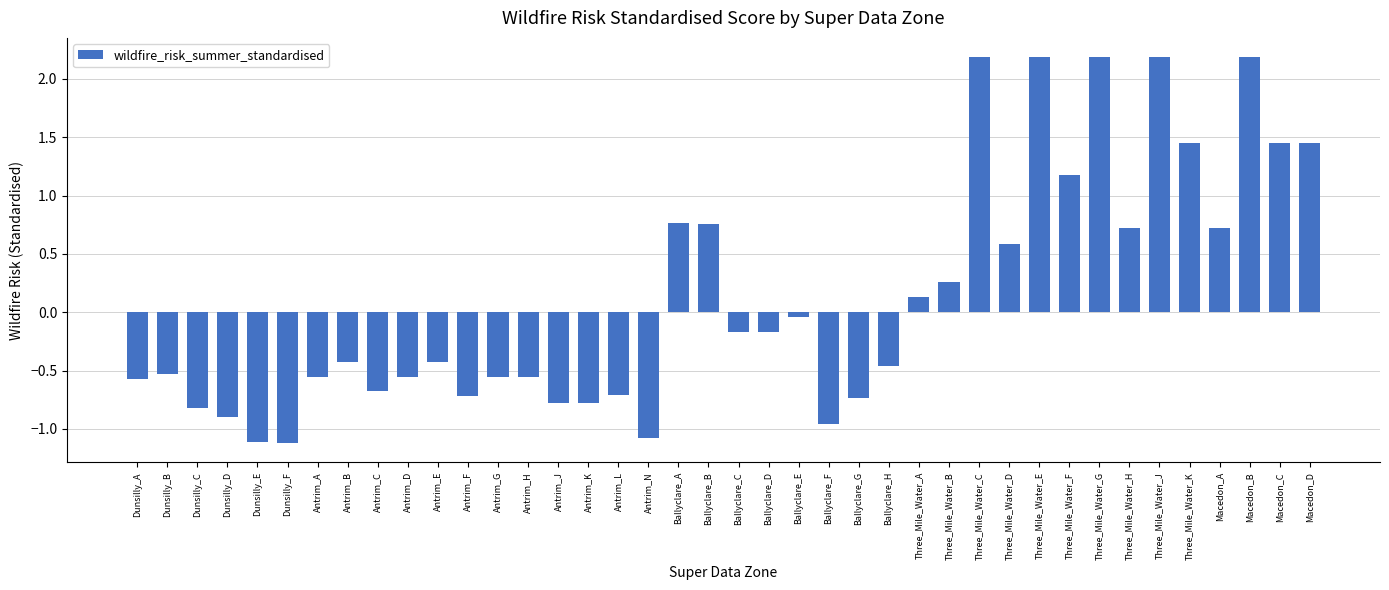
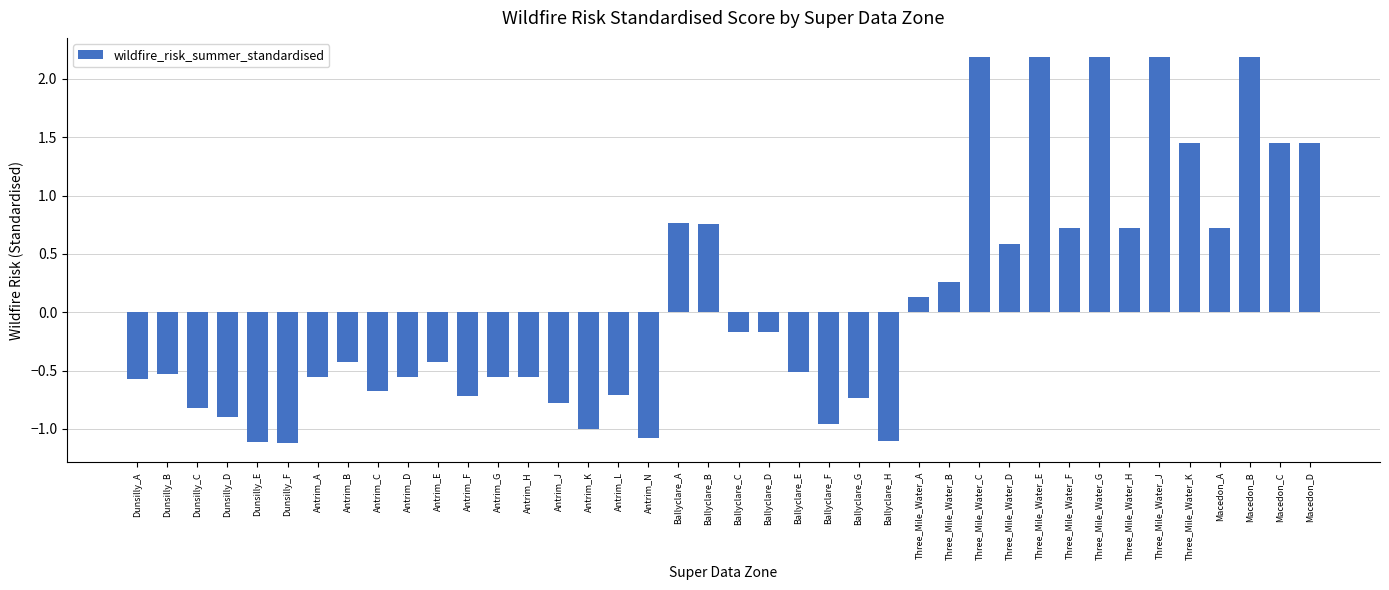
  {
    "Dunsilly_A": -0.57,
    "Dunsilly_B": -0.53,
    "Dunsilly_C": -0.82,
    "Dunsilly_D": -0.90,
    "Dunsilly_E": -1.11,
    "Dunsilly_F": -1.12,
    "Antrim_A": -0.55,
    "Antrim_B": -0.43,
    "Antrim_C": -0.68,
    "Antrim_D": -0.55,
    "Antrim_E": -0.43,
    "Antrim_F": -0.71,
    "Antrim_G": -0.55,
    "Antrim_H": -0.55,
    "Antrim_J": -0.78,
-   "Antrim_K": -0.78,
+   "Antrim_K": -1.01,
    "Antrim_L": -0.71,
    "Antrim_N": -1.08,
    "Ballyclare_A": 0.76,
    "Ballyclare_B": 0.76,
    "Ballyclare_C": -0.17,
    "Ballyclare_D": -0.17,
-   "Ballyclare_E": -0.04,
+   "Ballyclare_E": -0.51,
    "Ballyclare_F": -0.95,
    "Ballyclare_G": -0.74,
-   "Ballyclare_H": -0.46,
+   "Ballyclare_H": -1.10,
    "Three_Mile_Water_A": 0.13,
    "Three_Mile_Water_B": 0.26,
    "Three_Mile_Water_C": 2.19,
    "Three_Mile_Water_D": 0.58,
    "Three_Mile_Water_E": 2.19,
-   "Three_Mile_Water_F": 1.18,
+   "Three_Mile_Water_F": 0.72,
    "Three_Mile_Water_G": 2.19,
    "Three_Mile_Water_H": 0.72,
    "Three_Mile_Water_J": 2.19,
    "Three_Mile_Water_K": 1.45,
    "Macedon_A": 0.72,
    "Macedon_B": 2.19,
    "Macedon_C": 1.45,
    "Macedon_D": 1.45
  }
